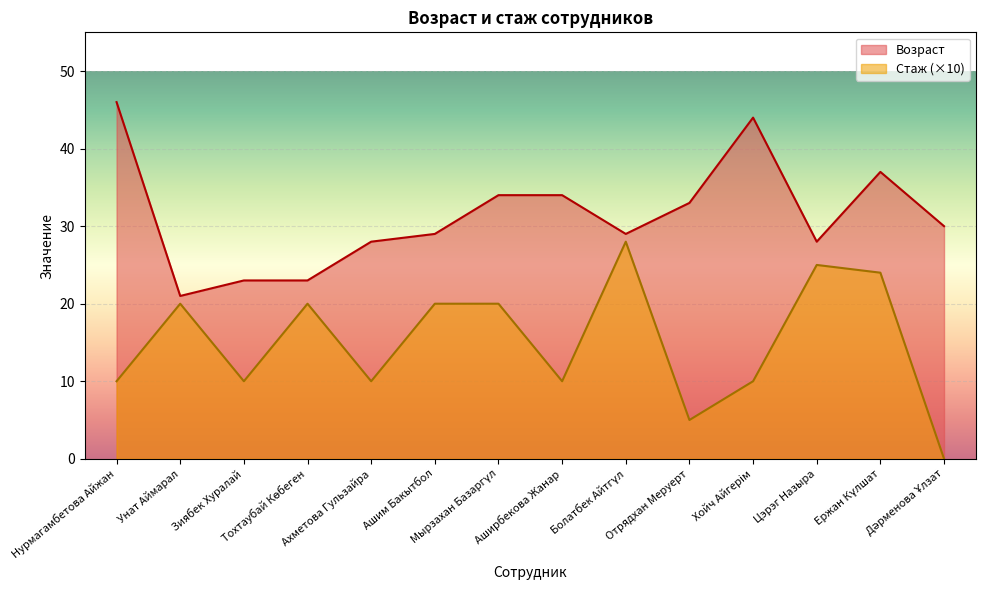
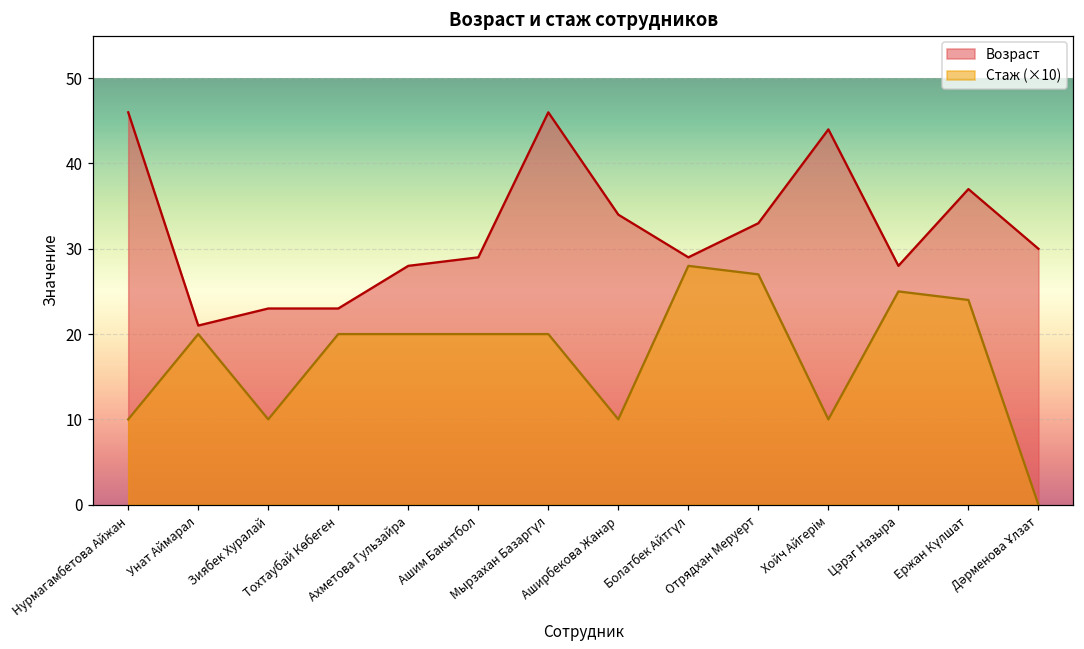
  {
    "Возраст": {
      "Нурмагамбетова Айжан": 46,
      "Унат Аймарал": 21,
      "Зиябек Хуралай": 23,
      "Тохтаубай Көбеген": 23,
      "Ахметова Гульзайра": 28,
      "Ашим Бакытбол": 29,
-     "Мырзахан Базаргүл": 34,
+     "Мырзахан Базаргүл": 46,
      "Аширбекова Жанар": 34,
      "Болатбек Айтгүл": 29,
      "Отрядхан Меруерт": 33,
      "Хойч Айгерім": 44,
      "Цэрэг Назыра": 28,
      "Ержан Күлшат": 37,
      "Дәрменова Ұлзат": 30
    },
    "Стаж (×10)": {
      "Нурмагамбетова Айжан": 10,
      "Унат Аймарал": 20,
      "Зиябек Хуралай": 10,
      "Тохтаубай Көбеген": 20,
-     "Ахметова Гульзайра": 10,
+     "Ахметова Гульзайра": 20,
      "Ашим Бакытбол": 20,
      "Мырзахан Базаргүл": 20,
      "Аширбекова Жанар": 10,
      "Болатбек Айтгүл": 28,
-     "Отрядхан Меруерт": 5,
+     "Отрядхан Меруерт": 27,
      "Хойч Айгерім": 10,
      "Цэрэг Назыра": 25,
      "Ержан Күлшат": 24,
      "Дәрменова Ұлзат": 0
    }
  }
